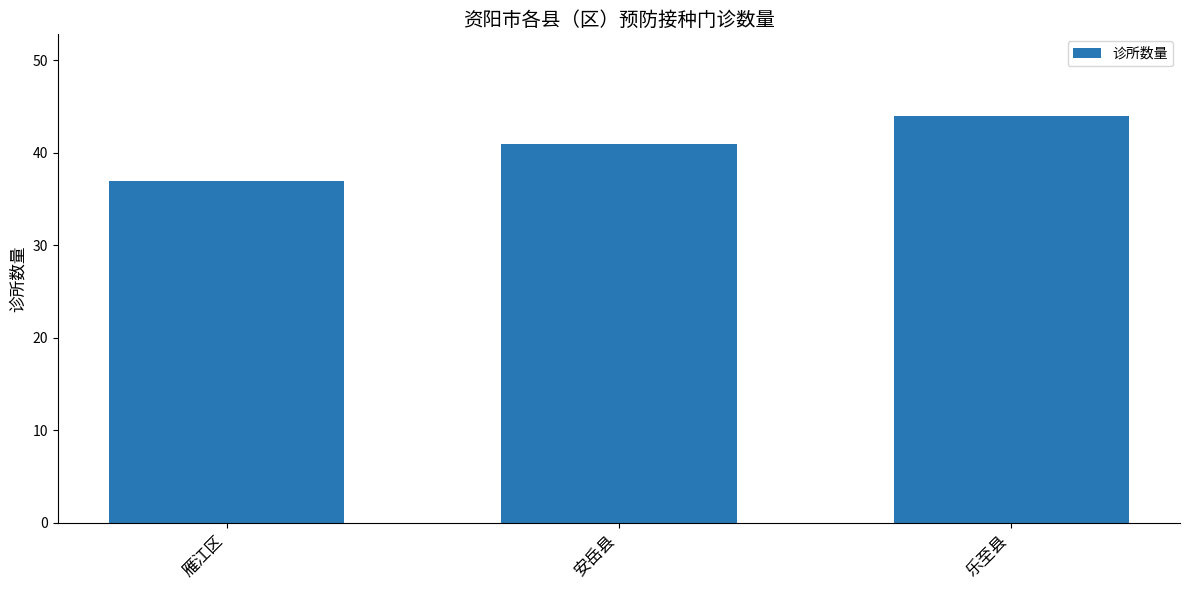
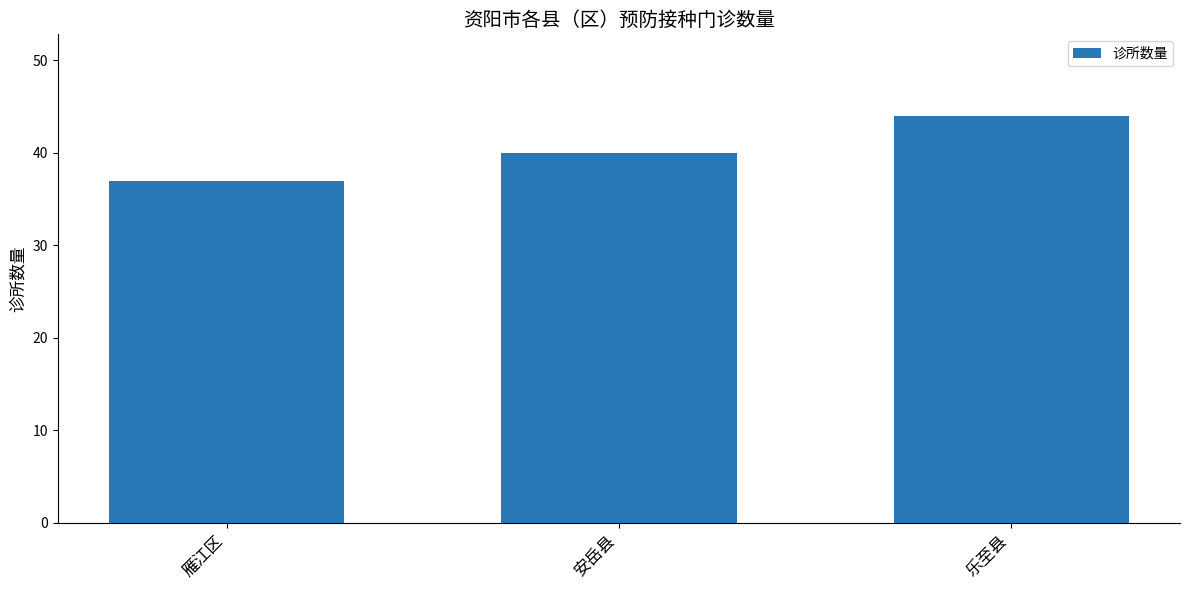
  {
    "雁江区": 37,
-   "安岳县": 41,
+   "安岳县": 40,
    "乐至县": 44
  }
